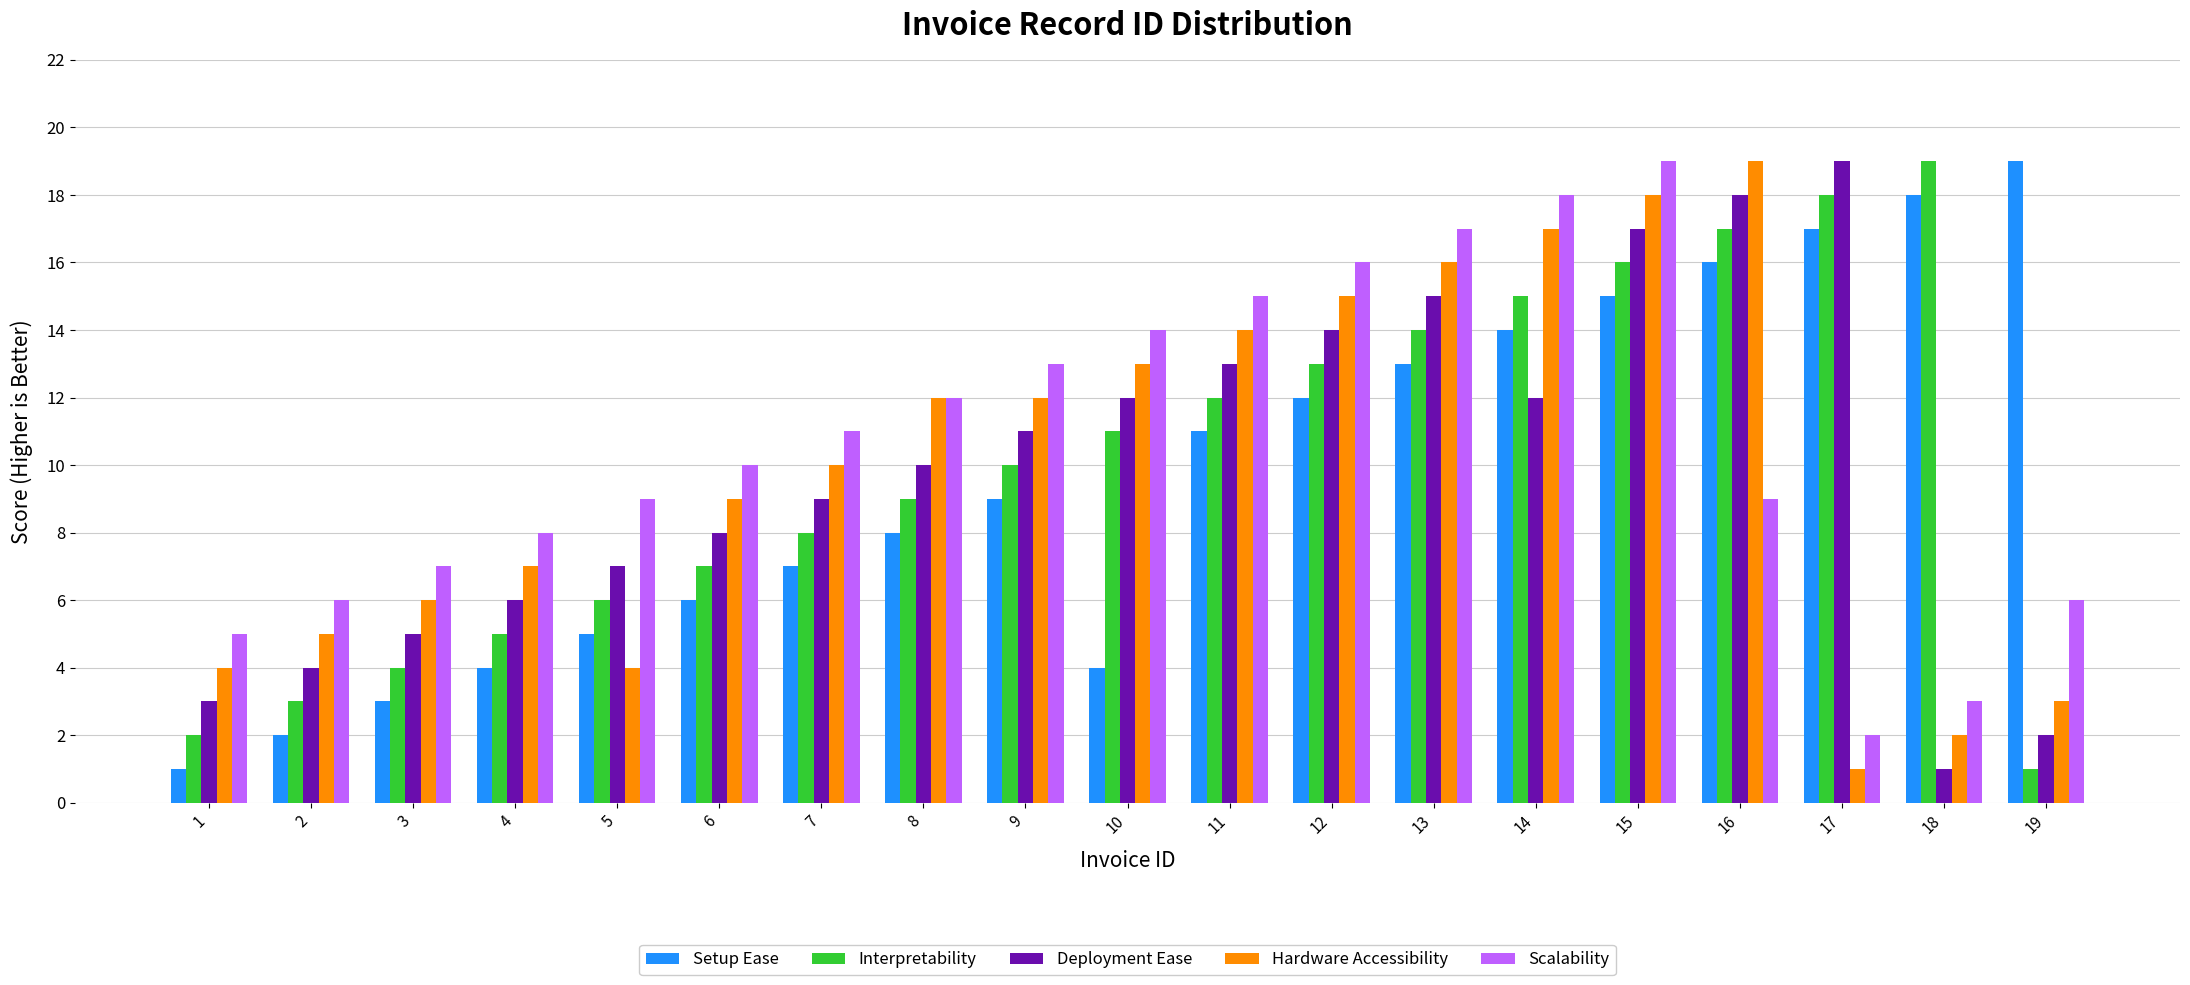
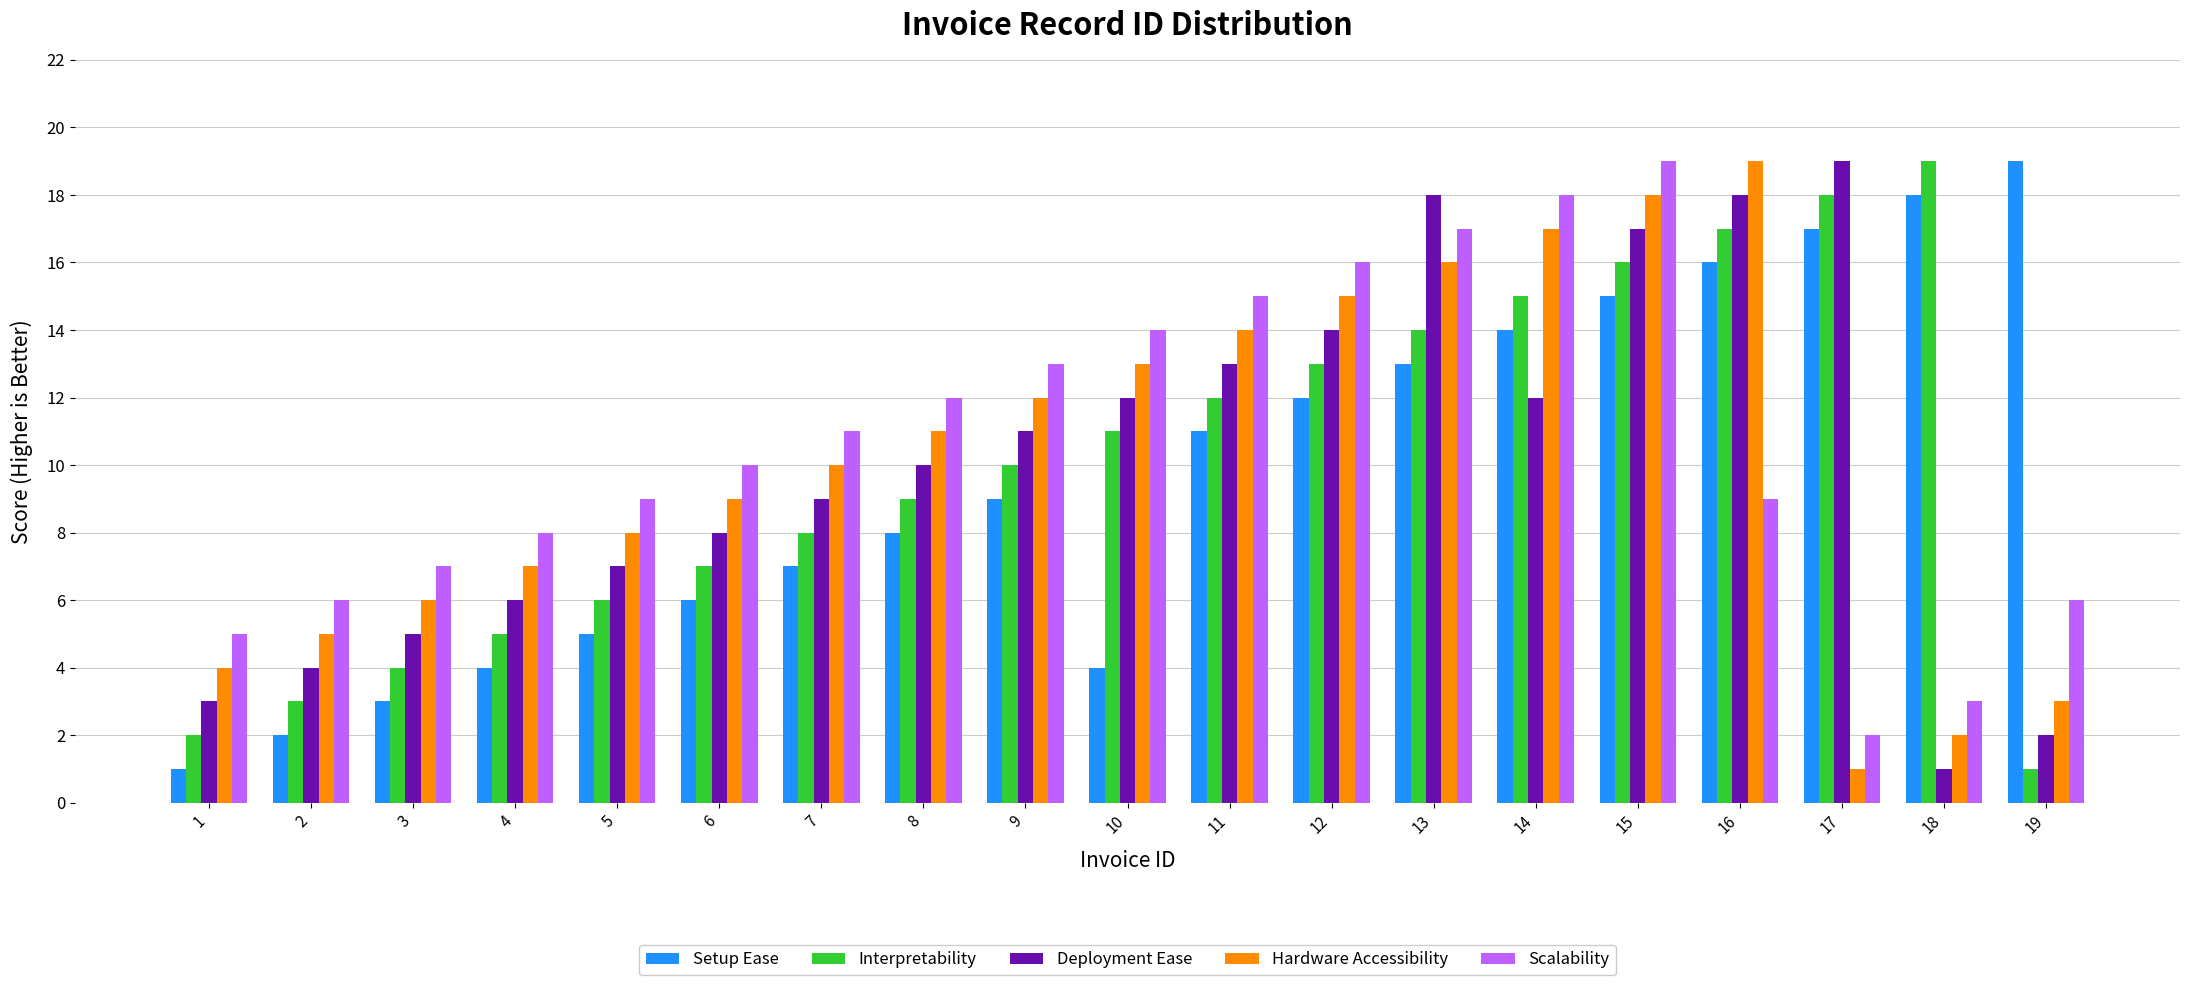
  {
    "Setup Ease": {
      "1": 1,
      "2": 2,
      "3": 3,
      "4": 4,
      "5": 5,
      "6": 6,
      "7": 7,
      "8": 8,
      "9": 9,
      "10": 4,
      "11": 11,
      "12": 12,
      "13": 13,
      "14": 14,
      "15": 15,
      "16": 16,
      "17": 17,
      "18": 18,
      "19": 19
    },
    "Interpretability": {
      "1": 2,
      "2": 3,
      "3": 4,
      "4": 5,
      "5": 6,
      "6": 7,
      "7": 8,
      "8": 9,
      "9": 10,
      "10": 11,
      "11": 12,
      "12": 13,
      "13": 14,
      "14": 15,
      "15": 16,
      "16": 17,
      "17": 18,
      "18": 19,
      "19": 1
    },
    "Deployment Ease": {
      "1": 3,
      "2": 4,
      "3": 5,
      "4": 6,
      "5": 7,
      "6": 8,
      "7": 9,
      "8": 10,
      "9": 11,
      "10": 12,
      "11": 13,
      "12": 14,
-     "13": 15,
+     "13": 18,
      "14": 12,
      "15": 17,
      "16": 18,
      "17": 19,
      "18": 1,
      "19": 2
    },
    "Hardware Accessibility": {
      "1": 4,
      "2": 5,
      "3": 6,
      "4": 7,
-     "5": 4,
+     "5": 8,
      "6": 9,
      "7": 10,
-     "8": 12,
+     "8": 11,
      "9": 12,
      "10": 13,
      "11": 14,
      "12": 15,
      "13": 16,
      "14": 17,
      "15": 18,
      "16": 19,
      "17": 1,
      "18": 2,
      "19": 3
    },
    "Scalability": {
      "1": 5,
      "2": 6,
      "3": 7,
      "4": 8,
      "5": 9,
      "6": 10,
      "7": 11,
      "8": 12,
      "9": 13,
      "10": 14,
      "11": 15,
      "12": 16,
      "13": 17,
      "14": 18,
      "15": 19,
      "16": 9,
      "17": 2,
      "18": 3,
      "19": 6
    }
  }
